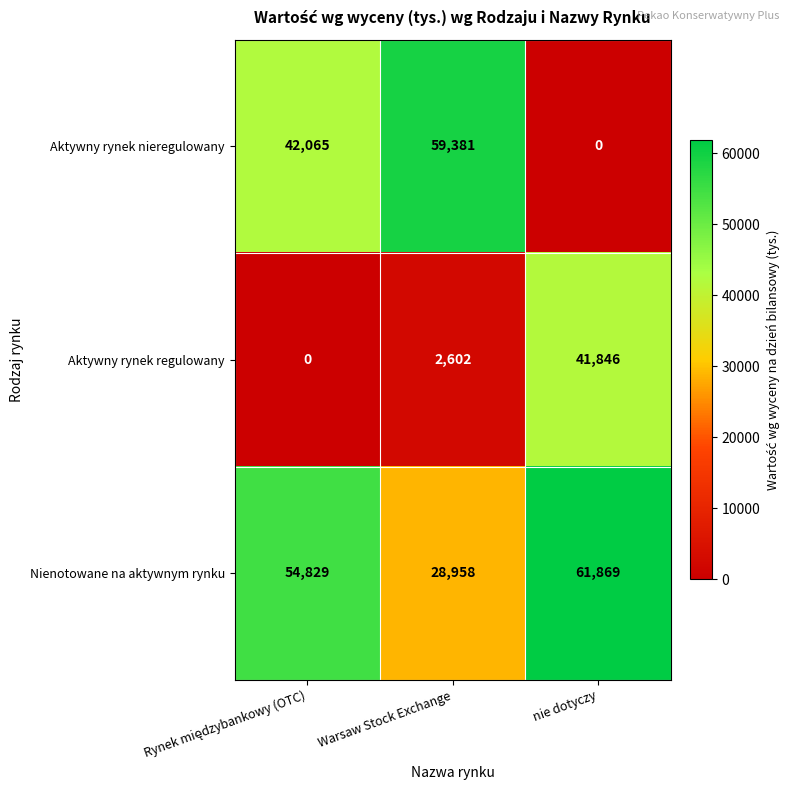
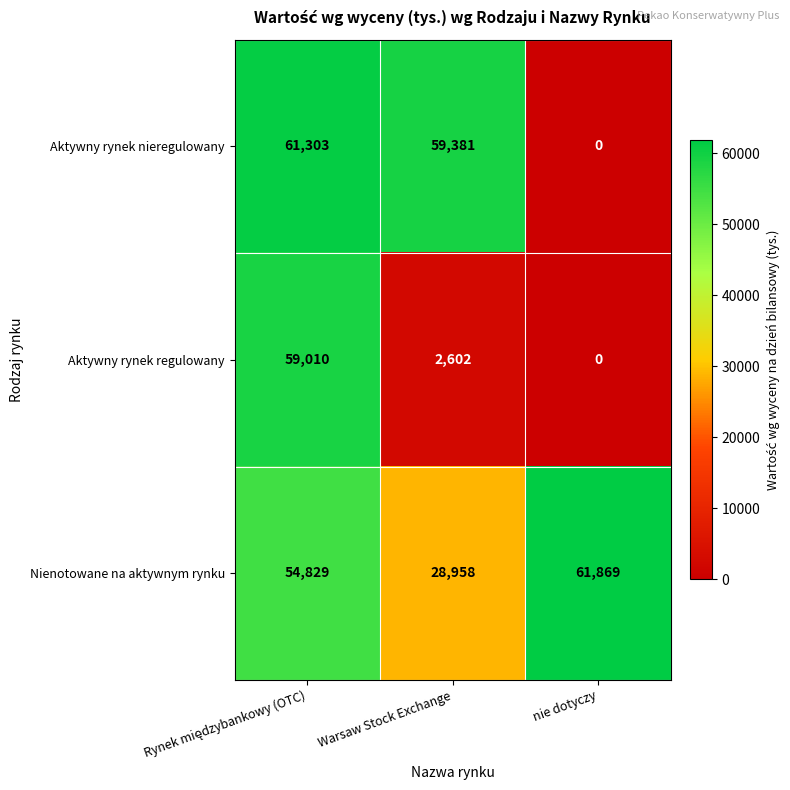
  {
    "Aktywny rynek nieregulowany": {
-     "Rynek międzybankowy (OTC)": "42,065",
+     "Rynek międzybankowy (OTC)": "61,303",
      "Warsaw Stock Exchange": "59,381",
      "nie dotyczy": "0"
    },
    "Aktywny rynek regulowany": {
-     "Rynek międzybankowy (OTC)": "0",
+     "Rynek międzybankowy (OTC)": "59,010",
      "Warsaw Stock Exchange": "2,602",
-     "nie dotyczy": "41,846"
+     "nie dotyczy": "0"
    },
    "Nienotowane na aktywnym rynku": {
      "Rynek międzybankowy (OTC)": "54,829",
      "Warsaw Stock Exchange": "28,958",
      "nie dotyczy": "61,869"
    }
  }
